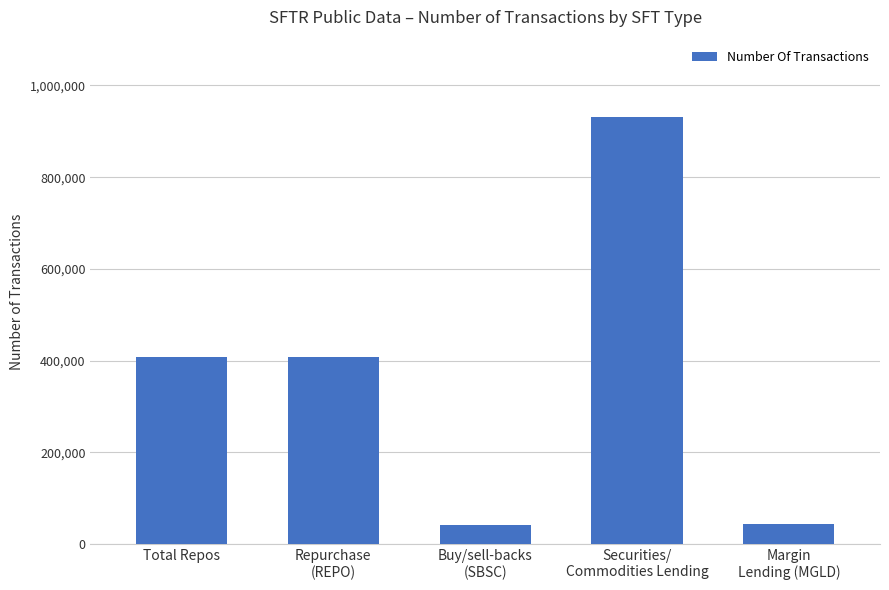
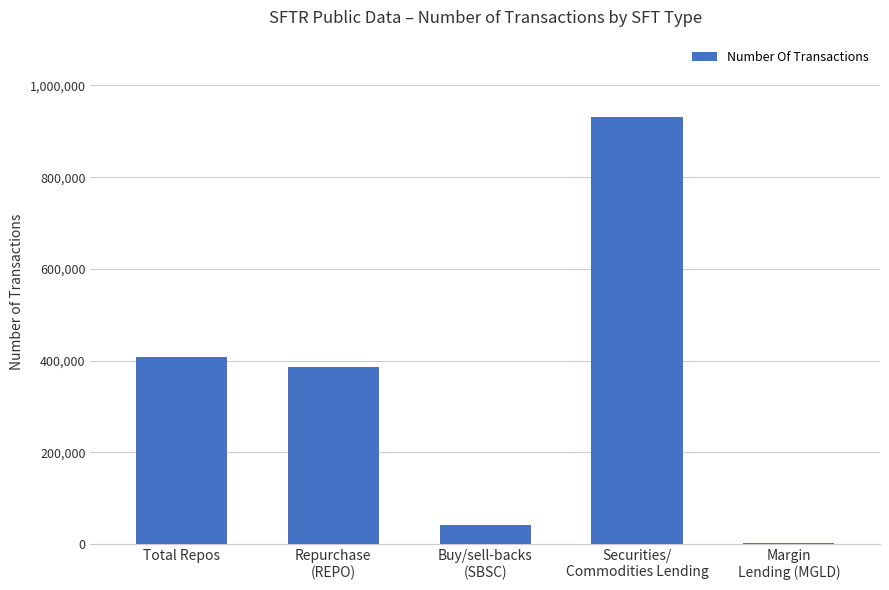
  {
    "Total Repos": "410,000",
-   "Repurchase (REPO)": "410,000",
+   "Repurchase (REPO)": "390,000",
    "Buy/sell-backs (SBSC)": "40,000",
    "Securities/ Commodities Lending": "930,000",
-   "Margin Lending (MGLD)": "40,000"
+   "Margin Lending (MGLD)": "0"
  }
